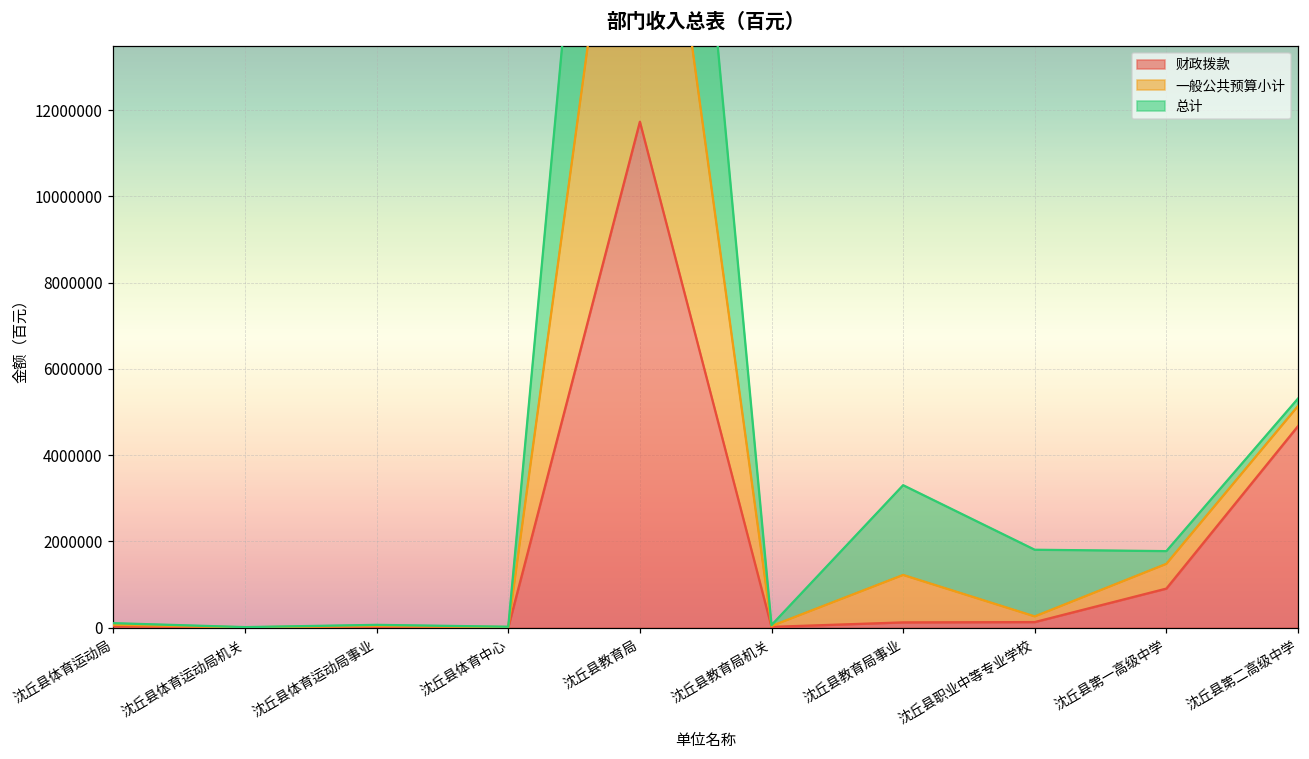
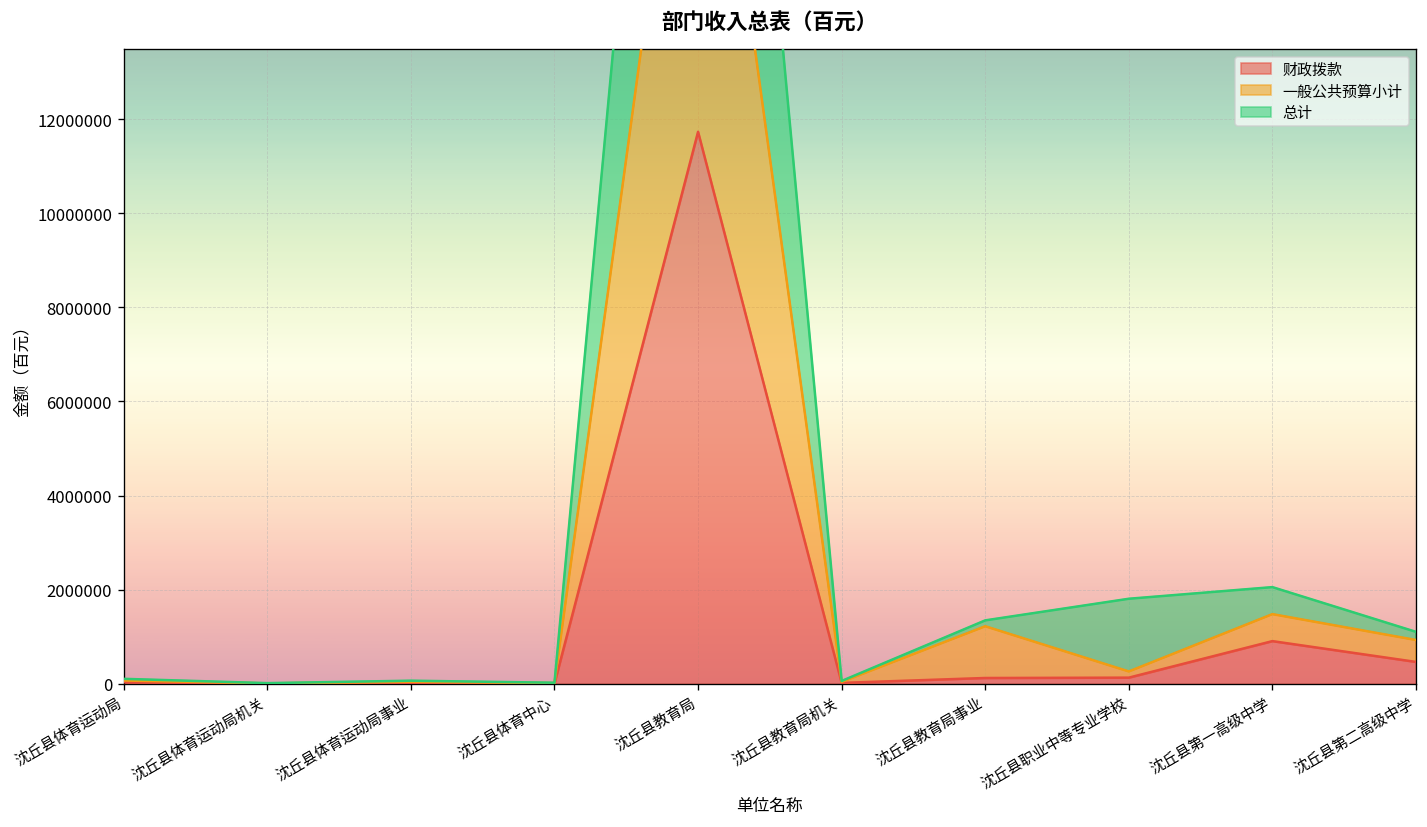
  {
    "财政拨款": {
      "沈丘县教育局": 11700000,
      "沈丘县教育局事业": 100000,
      "沈丘县职业中等专业学校": 100000,
      "沈丘县第一高级中学": 900000,
-     "沈丘县第二高级中学": 4700000
+     "沈丘县第二高级中学": 500000
    },
    "一般公共预算小计": {
      "沈丘县教育局事业": 1100000,
      "沈丘县职业中等专业学校": 100000,
      "沈丘县第一高级中学": 600000,
      "沈丘县第二高级中学": 500000
    },
    "总计": {
-     "沈丘县教育局事业": 2100000,
+     "沈丘县教育局事业": 100000,
      "沈丘县职业中等专业学校": 1500000,
-     "沈丘县第一高级中学": 300000,
+     "沈丘县第一高级中学": 600000,
      "沈丘县第二高级中学": 200000
    }
  }
